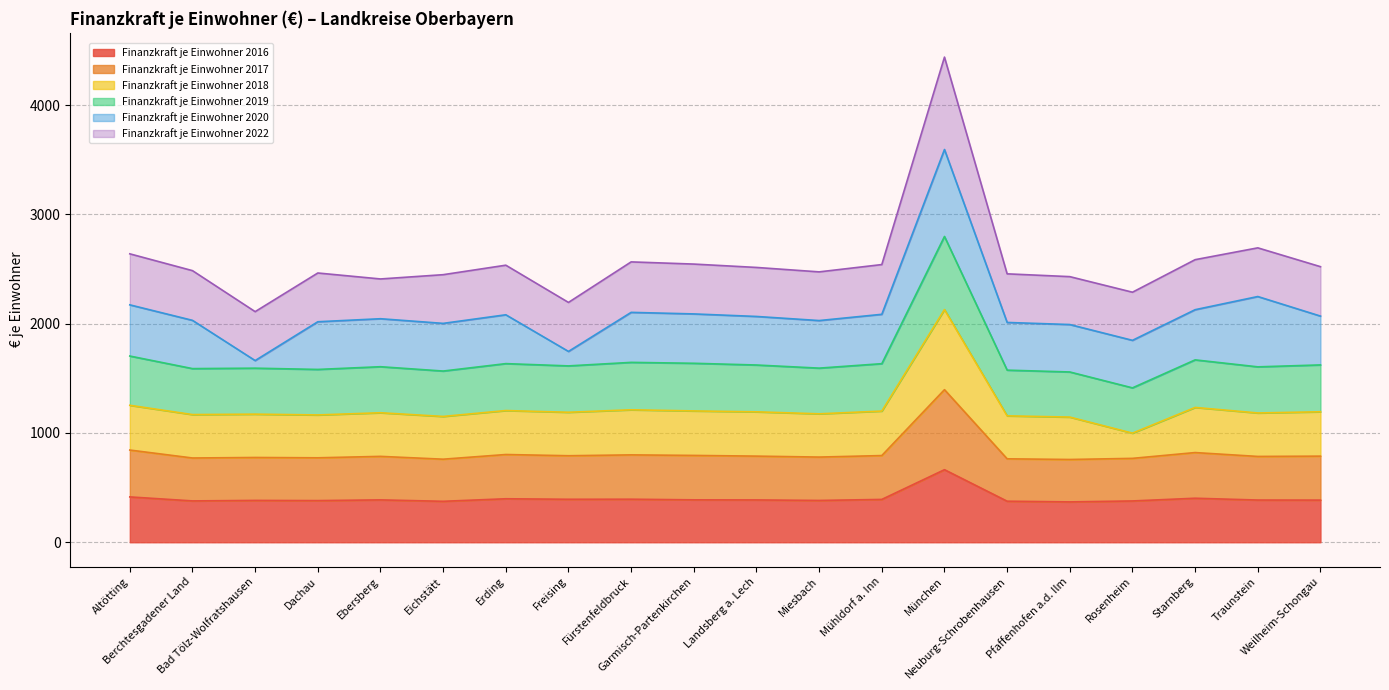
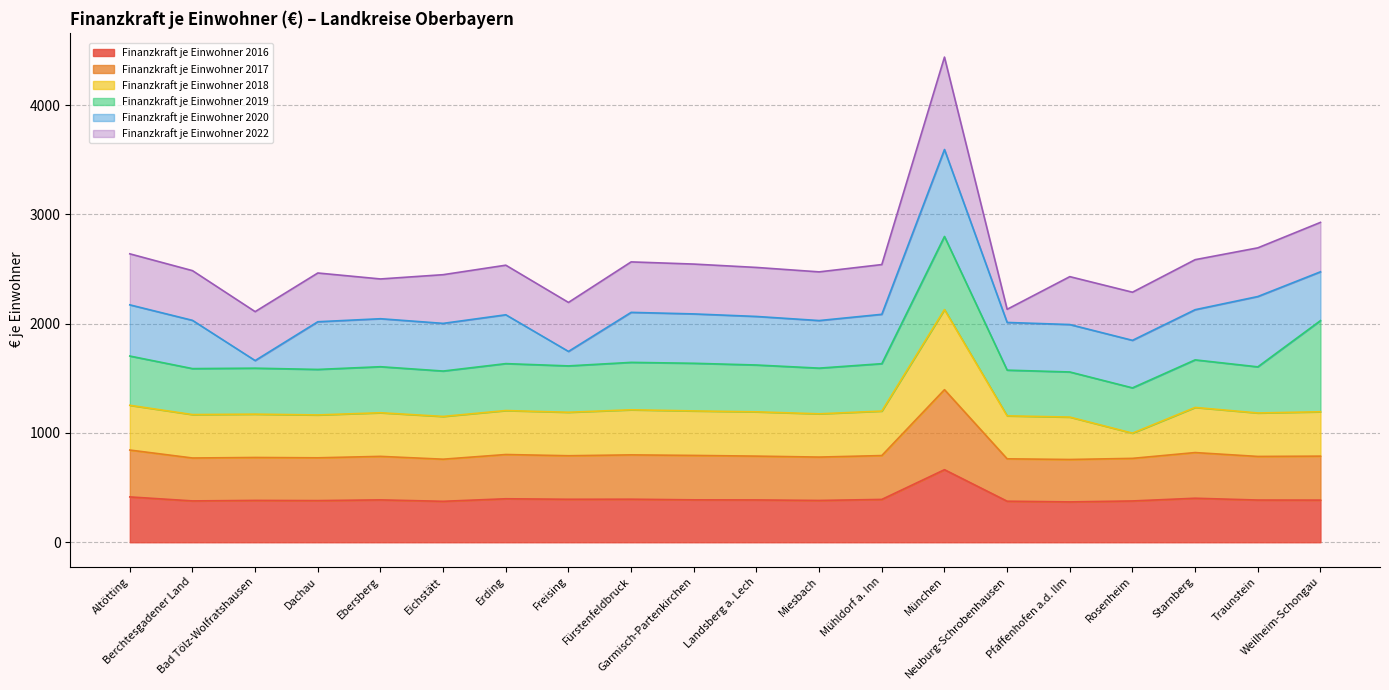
  {
    "Finanzkraft je Einwohner 2018": {
      "Altötting": 410,
      "Berchtesgadener Land": 400,
      "Bad Tölz-Wolfratshausen": 400,
      "Dachau": 390,
      "Ebersberg": 400,
      "Eichstätt": 390,
      "Erding": 400,
      "Freising": 400,
      "Fürstenfeldbruck": 410,
      "Garmisch-Partenkirchen": 410,
      "Landsberg a. Lech": 410,
      "Miesbach": 400,
      "Mühldorf a. Inn": 410,
      "München": 730,
      "Neuburg-Schrobenhausen": 390,
      "Pfaffenhofen a.d. Ilm": 390,
      "Rosenheim": 230,
      "Starnberg": 410,
      "Traunstein": 400,
      "Weilheim-Schongau": 410
    },
    "Finanzkraft je Einwohner 2019": {
      "Altötting": 450,
      "Berchtesgadener Land": 420,
      "Bad Tölz-Wolfratshausen": 420,
      "Dachau": 420,
      "Ebersberg": 420,
      "Eichstätt": 420,
      "Erding": 430,
      "Freising": 420,
      "Fürstenfeldbruck": 430,
      "Garmisch-Partenkirchen": 440,
      "Landsberg a. Lech": 430,
      "Miesbach": 420,
      "Mühldorf a. Inn": 430,
      "München": 670,
      "Neuburg-Schrobenhausen": 420,
      "Pfaffenhofen a.d. Ilm": 410,
      "Rosenheim": 410,
      "Starnberg": 440,
      "Traunstein": 420,
-     "Weilheim-Schongau": 430
+     "Weilheim-Schongau": 830
    },
    "Finanzkraft je Einwohner 2020": {
      "Altötting": 470,
      "Berchtesgadener Land": 440,
      "Bad Tölz-Wolfratshausen": 70,
      "Dachau": 440,
      "Ebersberg": 440,
      "Eichstätt": 440,
      "Erding": 450,
      "Freising": 130,
      "Fürstenfeldbruck": 460,
      "Garmisch-Partenkirchen": 450,
      "Landsberg a. Lech": 440,
      "Miesbach": 440,
      "Mühldorf a. Inn": 450,
      "München": 800,
      "Neuburg-Schrobenhausen": 440,
      "Pfaffenhofen a.d. Ilm": 430,
      "Rosenheim": 430,
      "Starnberg": 460,
      "Traunstein": 640,
      "Weilheim-Schongau": 450
    },
    "Finanzkraft je Einwohner 2022": {
      "Altötting": 470,
      "Berchtesgadener Land": 450,
      "Bad Tölz-Wolfratshausen": 450,
      "Dachau": 450,
      "Ebersberg": 360,
      "Eichstätt": 450,
      "Erding": 450,
      "Freising": 450,
      "Fürstenfeldbruck": 460,
      "Garmisch-Partenkirchen": 460,
      "Landsberg a. Lech": 450,
      "Miesbach": 450,
      "Mühldorf a. Inn": 460,
      "München": 850,
-     "Neuburg-Schrobenhausen": 440,
+     "Neuburg-Schrobenhausen": 120,
      "Pfaffenhofen a.d. Ilm": 440,
      "Rosenheim": 440,
      "Starnberg": 460,
      "Traunstein": 450,
      "Weilheim-Schongau": 450
    }
  }
